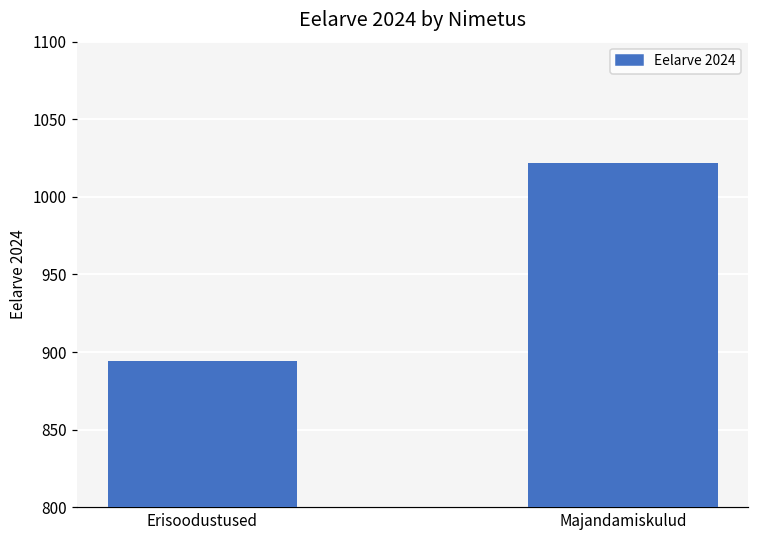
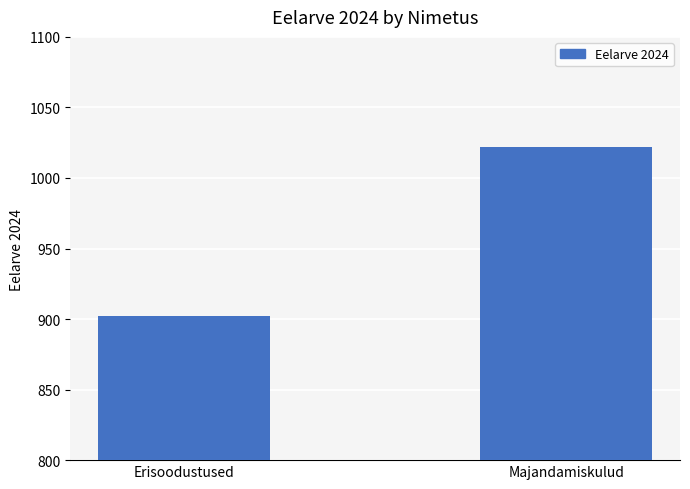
  {
-   "Erisoodustused": 894,
+   "Erisoodustused": 902,
    "Majandamiskulud": 1022
  }
